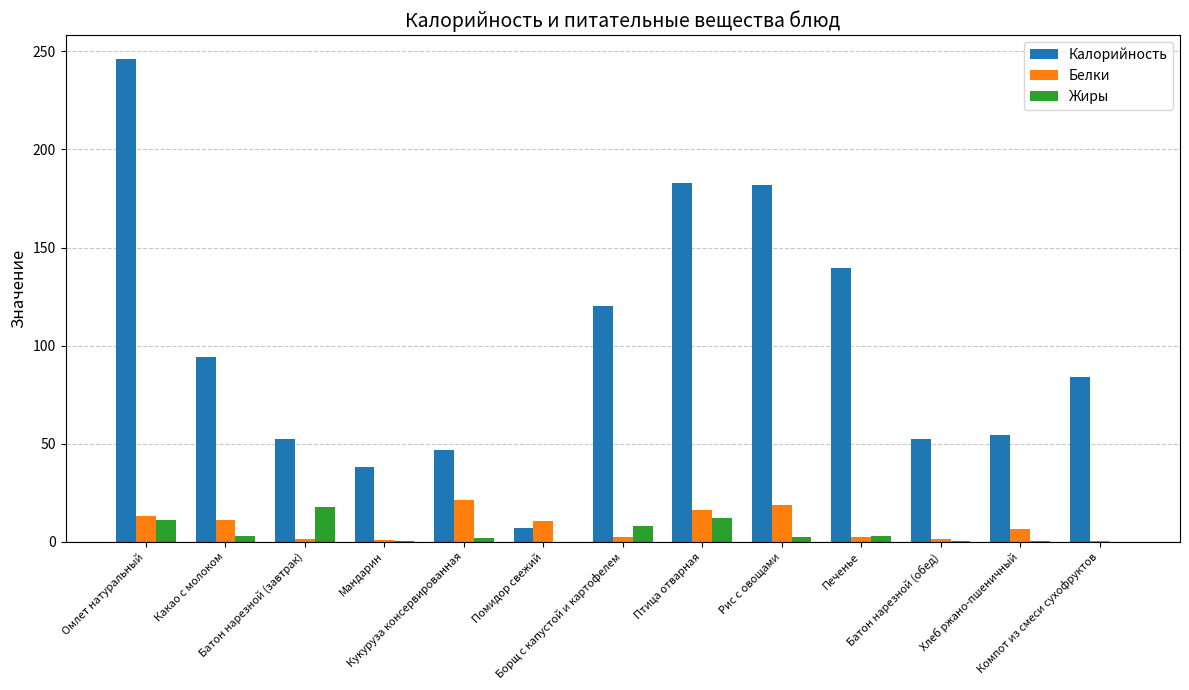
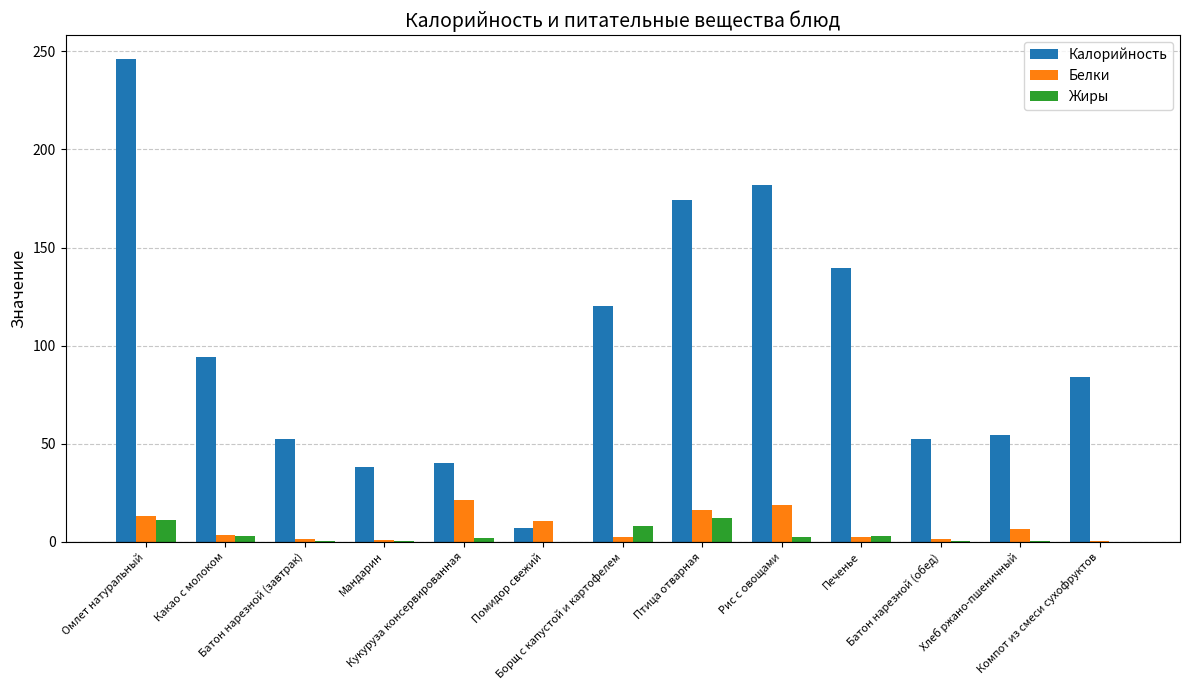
  {
    "Калорийность": {
      "Омлет натуральный": 246,
      "Какао с молоком": 94,
      "Батон нарезной (завтрак)": 52,
      "Мандарин": 38,
-     "Кукуруза консервированная": 47,
+     "Кукуруза консервированная": 40,
      "Помидор свежий": 7,
      "Борщ с капустой и картофелем": 120,
-     "Птица отварная": 183,
+     "Птица отварная": 174,
      "Рис с овощами": 182,
      "Печенье": 140,
      "Батон нарезной (обед)": 52,
      "Хлеб ржано-пшеничный": 54,
      "Компот из смеси сухофруктов": 84
    },
    "Белки": {
      "Омлет натуральный": 13,
-     "Какао с молоком": 11,
+     "Какао с молоком": 3,
      "Батон нарезной (завтрак)": 2,
      "Кукуруза консервированная": 21,
      "Помидор свежий": 11,
      "Борщ с капустой и картофелем": 2,
      "Птица отварная": 16,
      "Рис с овощами": 19,
      "Печенье": 2,
      "Батон нарезной (обед)": 2,
      "Хлеб ржано-пшеничный": 7
    },
    "Жиры": {
      "Омлет натуральный": 11,
      "Какао с молоком": 3,
-     "Батон нарезной (завтрак)": 18,
+     "Батон нарезной (завтрак)": 1,
      "Кукуруза консервированная": 2,
      "Борщ с капустой и картофелем": 8,
      "Птица отварная": 12,
      "Рис с овощами": 3,
      "Печенье": 3,
      "Компот из смеси сухофруктов": 0
    }
  }
